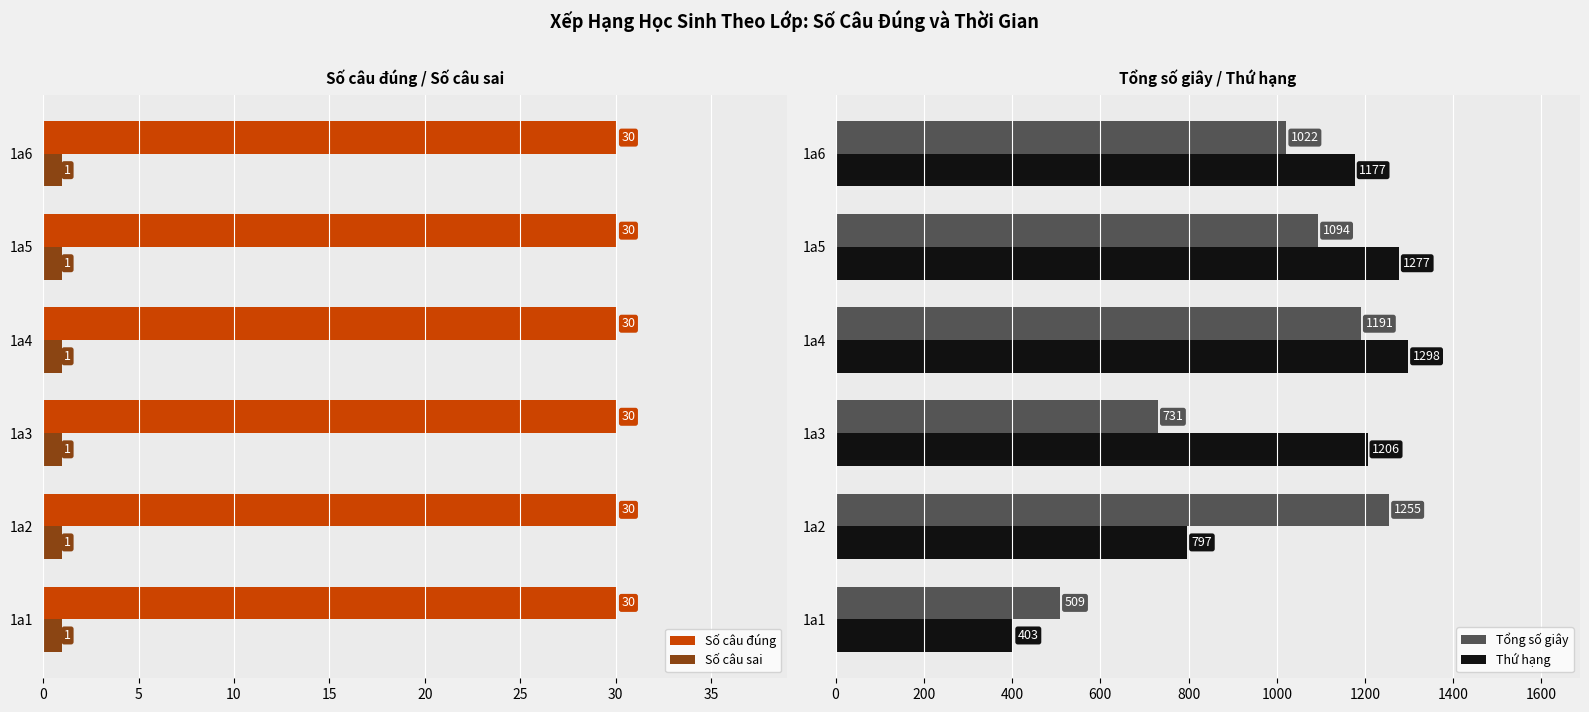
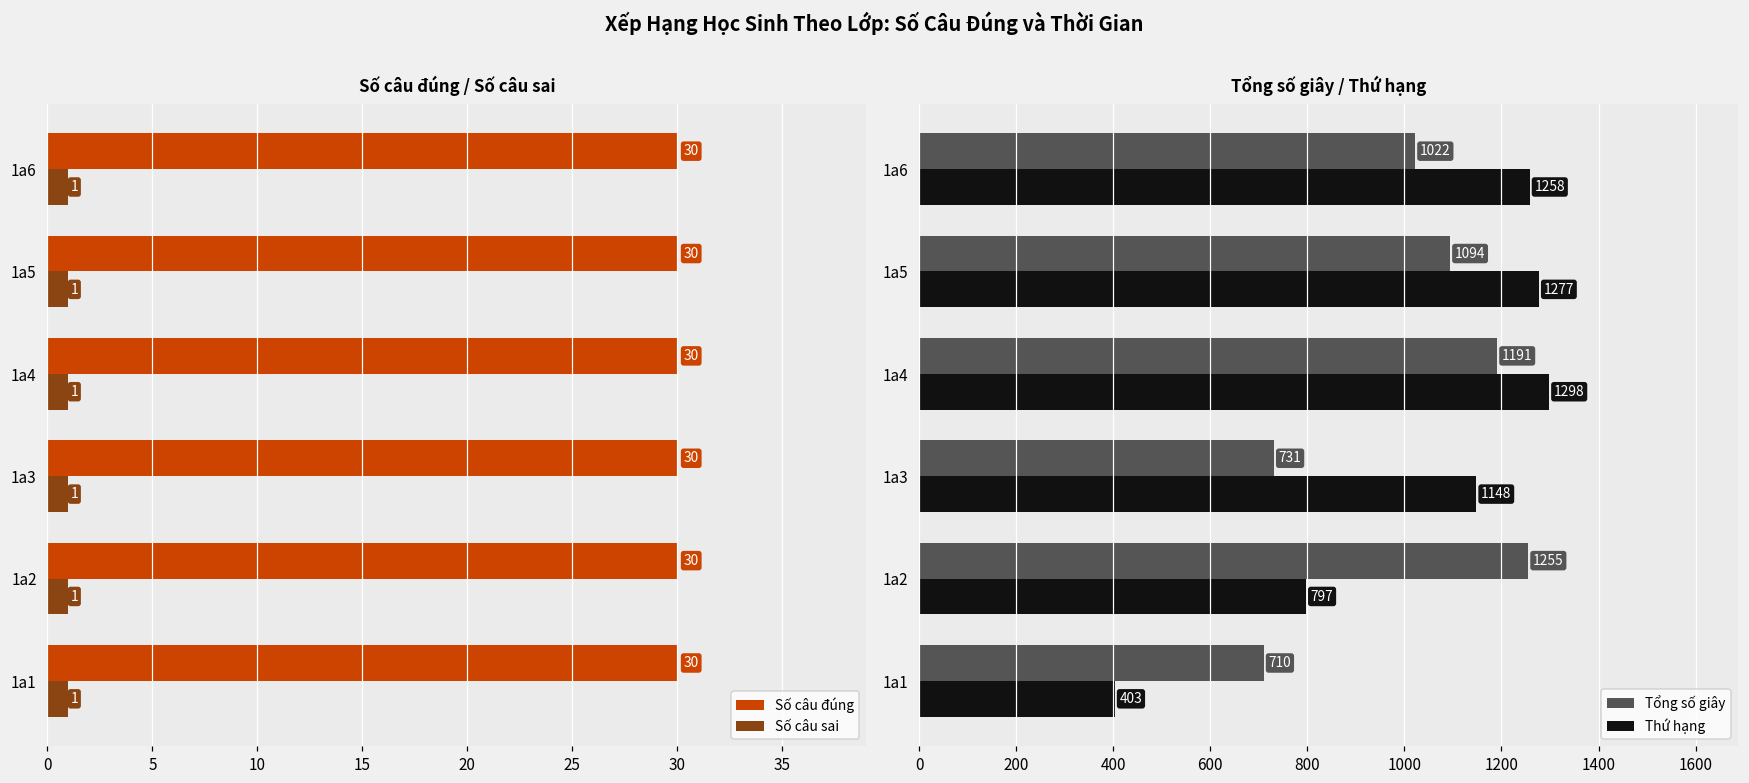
  {
    "Tổng số giây / Thứ hạng": {
      "Tổng số giây": {
-       "1a1": 509
+       "1a1": 710
      },
      "Thứ hạng": {
-       "1a6": 1177,
-       "1a3": 1206
+       "1a6": 1258,
+       "1a3": 1148
      }
    }
  }
